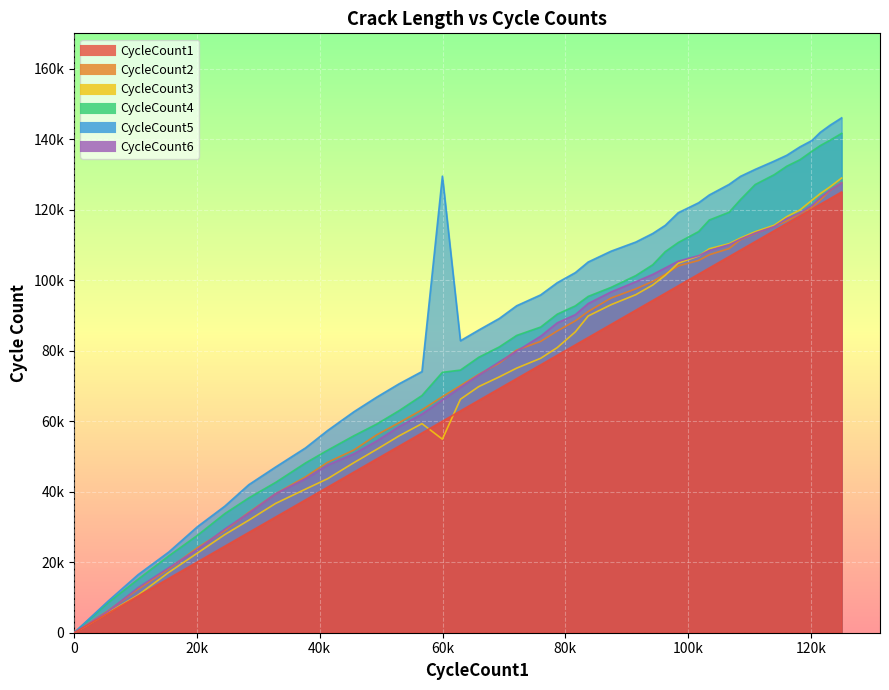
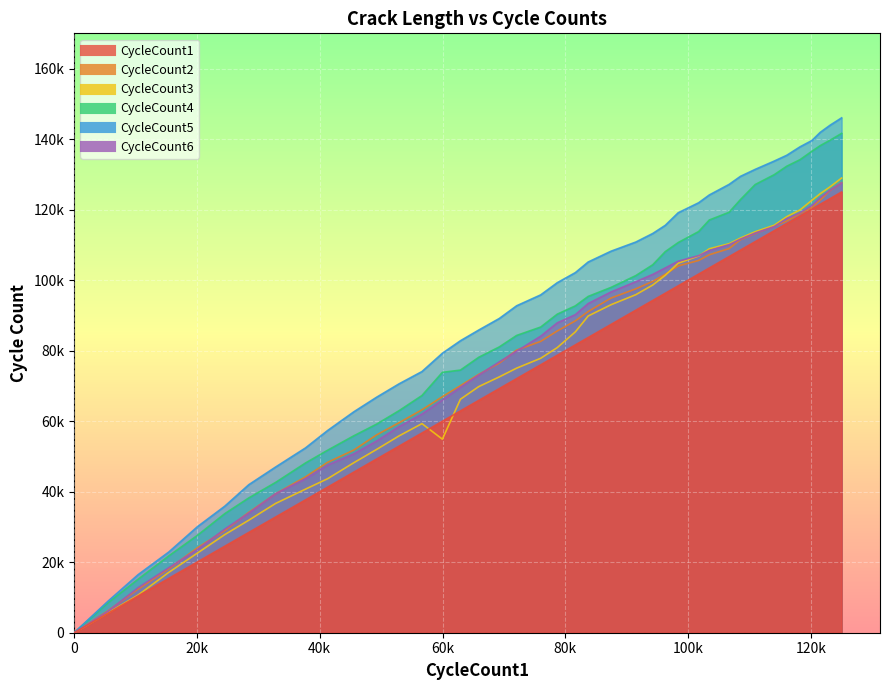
  {
    "CycleCount3": {
      "60k": 55000
    },
    "CycleCount4": {
      "60k": 74000
    },
    "CycleCount5": {
-     "60k": 129000
+     "60k": 79000
    },
    "CycleCount6": {
      "60k": 66000
    }
  }
